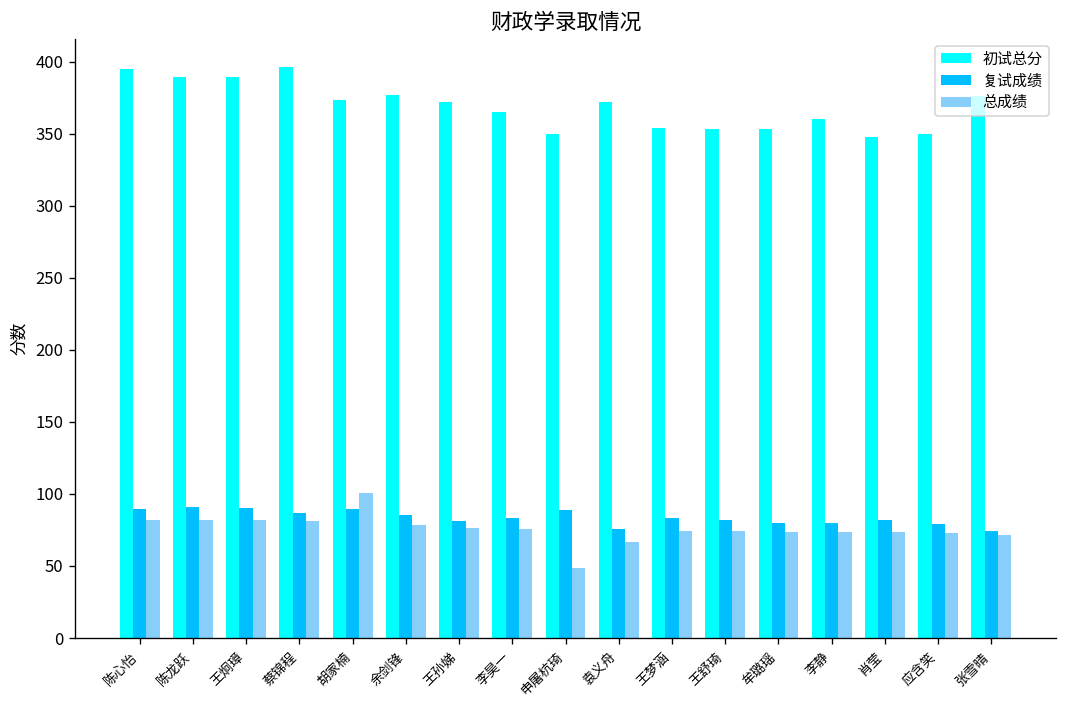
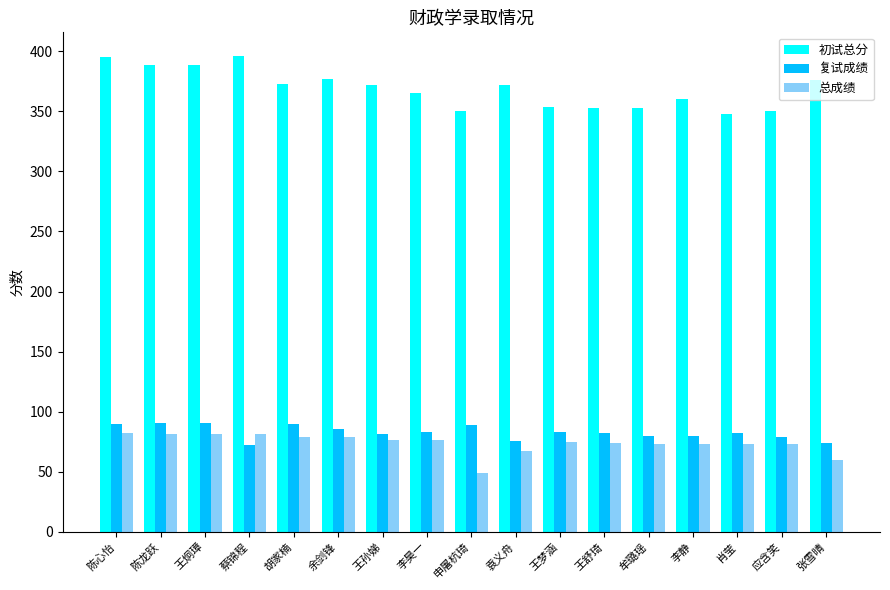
  {
    "初试总分": {
      "陈心怡": 395,
      "陈龙跃": 389,
      "王炯璋": 389,
      "蔡锦程": 396,
      "胡家楠": 373,
      "余剑锋": 377,
      "王孙娣": 372,
      "李昊一": 365,
      "申屠杭琦": 350,
      "袁义舟": 372,
      "王梦涵": 354,
      "王舒琦": 353,
      "牟璐瑶": 353,
      "李静": 360,
      "肖莹": 348,
      "应含笑": 350
    },
    "复试成绩": {
      "陈心怡": 90,
      "陈龙跃": 91,
      "王炯璋": 90,
-     "蔡锦程": 87,
+     "蔡锦程": 72,
      "胡家楠": 89,
      "余剑锋": 86,
      "王孙娣": 81,
      "李昊一": 83,
      "申屠杭琦": 89,
      "袁义舟": 76,
      "王梦涵": 83,
      "王舒琦": 82,
      "牟璐瑶": 80,
      "李静": 80,
      "肖莹": 82,
      "应含笑": 79,
      "张雪晴": 74
    },
    "总成绩": {
      "陈心怡": 82,
      "陈龙跃": 82,
      "王炯璋": 82,
      "蔡锦程": 82,
-     "胡家楠": 101,
+     "胡家楠": 79,
      "余剑锋": 78,
      "王孙娣": 76,
      "李昊一": 76,
      "申屠杭琦": 49,
      "袁义舟": 67,
      "王梦涵": 75,
      "王舒琦": 74,
      "牟璐瑶": 73,
      "李静": 73,
      "肖莹": 73,
      "应含笑": 73,
-     "张雪晴": 71
+     "张雪晴": 60
    }
  }
